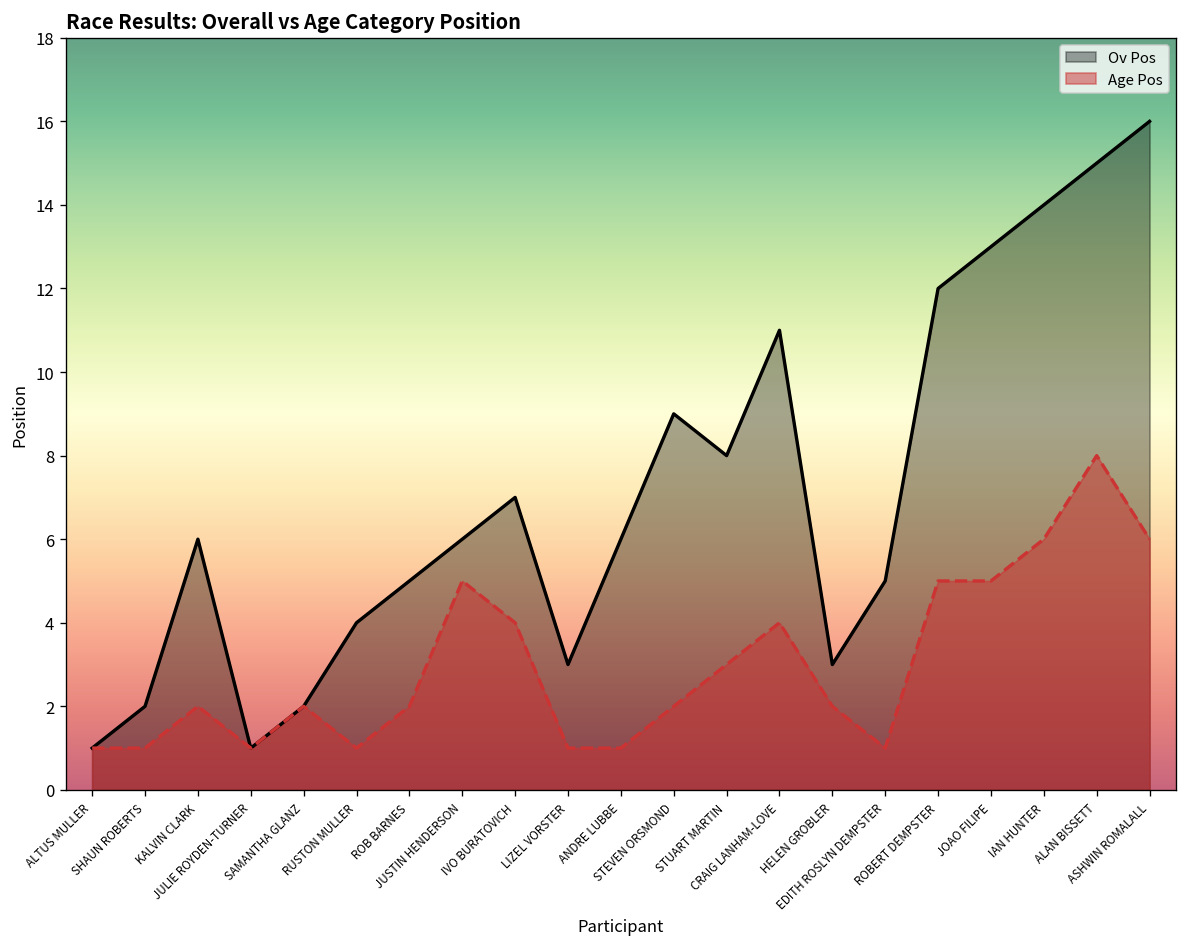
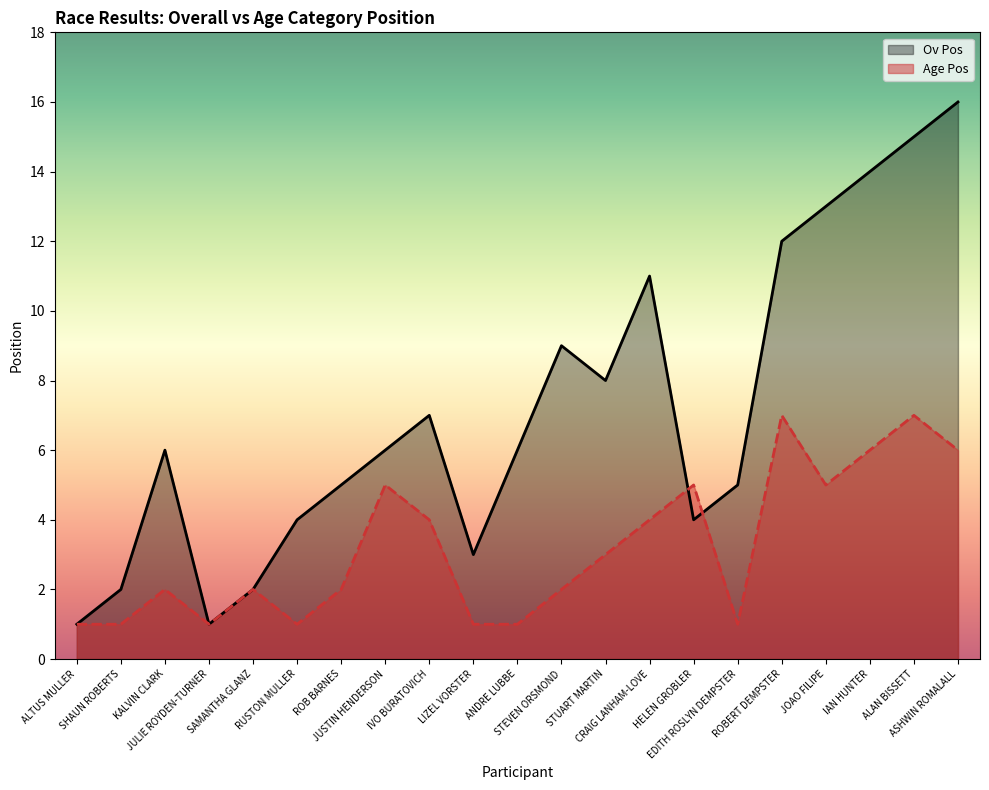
  {
    "Ov Pos": {
      "SHAUN ROBERTS": 2,
      "KALVIN CLARK": 6,
      "RUSTON MULLER": 4,
      "ROB BARNES": 5,
      "JUSTIN HENDERSON": 6,
      "IVO BURATOVICH": 7,
      "LIZEL VORSTER": 3,
      "ANDRE LUBBE": 6,
      "STEVEN ORSMOND": 9,
      "STUART MARTIN": 8,
      "CRAIG LANHAM-LOVE": 11,
-     "HELEN GROBLER": 3,
+     "HELEN GROBLER": 4,
      "EDITH ROSLYN DEMPSTER": 5,
      "ROBERT DEMPSTER": 12,
      "JOAO FILIPE": 13,
      "IAN HUNTER": 14,
      "ALAN BISSETT": 15,
      "ASHWIN ROMALALL": 16
    },
    "Age Pos": {
      "SHAUN ROBERTS": 1,
      "KALVIN CLARK": 2,
      "RUSTON MULLER": 1,
      "ROB BARNES": 2,
      "JUSTIN HENDERSON": 5,
      "IVO BURATOVICH": 4,
      "LIZEL VORSTER": 1,
      "ANDRE LUBBE": 1,
      "STEVEN ORSMOND": 2,
      "STUART MARTIN": 3,
      "CRAIG LANHAM-LOVE": 4,
-     "HELEN GROBLER": 2,
+     "HELEN GROBLER": 5,
      "EDITH ROSLYN DEMPSTER": 1,
-     "ROBERT DEMPSTER": 5,
+     "ROBERT DEMPSTER": 7,
      "JOAO FILIPE": 5,
      "IAN HUNTER": 6,
-     "ALAN BISSETT": 8,
+     "ALAN BISSETT": 7,
      "ASHWIN ROMALALL": 6
    }
  }
